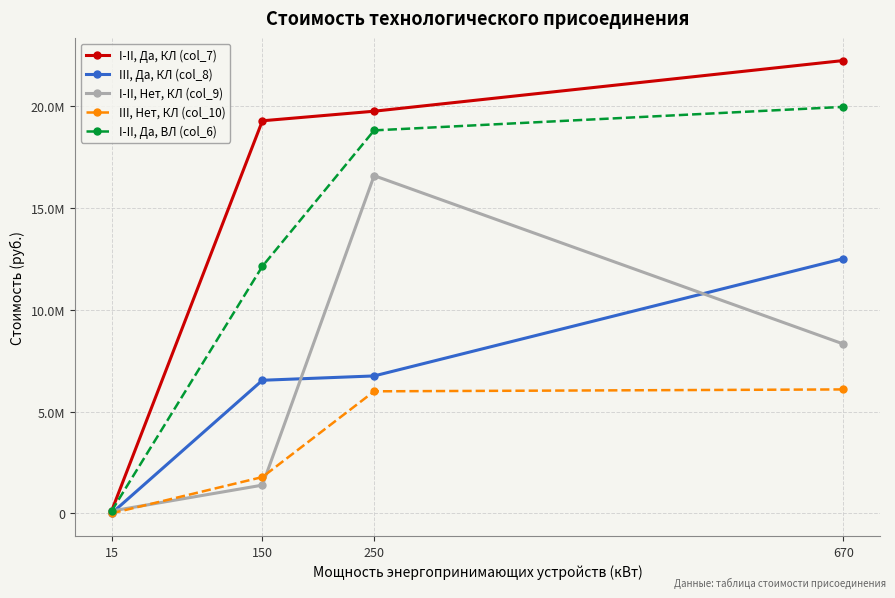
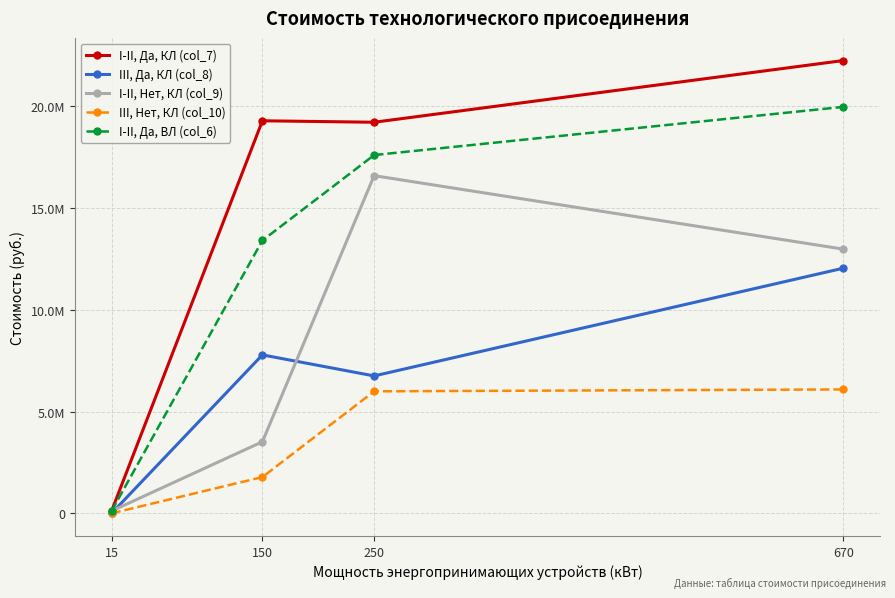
  {
    "I-II, Да, КЛ (col_7)": {
      "150": 19300000,
-     "250": 19800000,
+     "250": 19200000,
      "670": 22300000
    },
    "III, Да, КЛ (col_8)": {
-     "150": 6500000,
+     "150": 7800000,
      "250": 6800000,
-     "670": 12500000
+     "670": 12000000
    },
    "I-II, Нет, КЛ (col_9)": {
-     "150": 1400000,
+     "150": 3500000,
      "250": 16600000,
-     "670": 8300000
+     "670": 13000000
    },
    "III, Нет, КЛ (col_10)": {
      "150": 1800000,
      "250": 6000000,
      "670": 6100000
    },
    "I-II, Да, ВЛ (col_6)": {
-     "150": 12100000,
-     "250": 18800000,
+     "150": 13400000,
+     "250": 17600000,
      "670": 20000000
    }
  }
